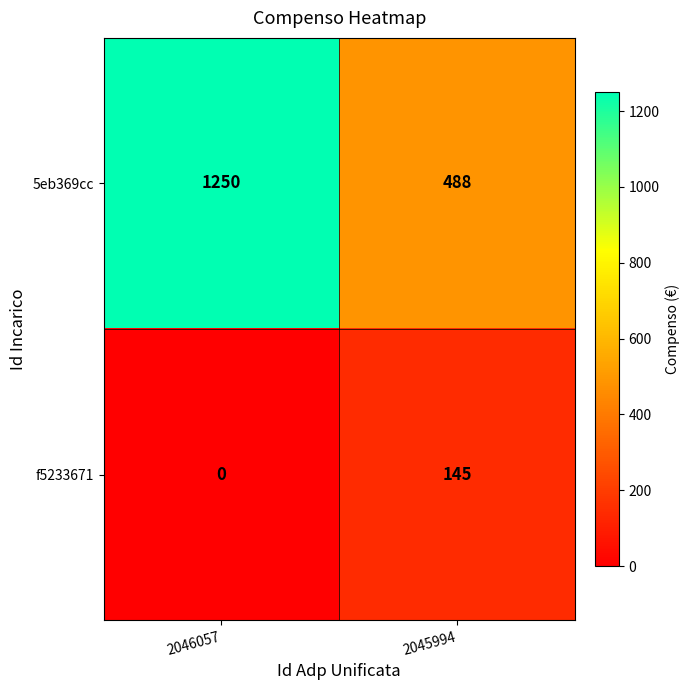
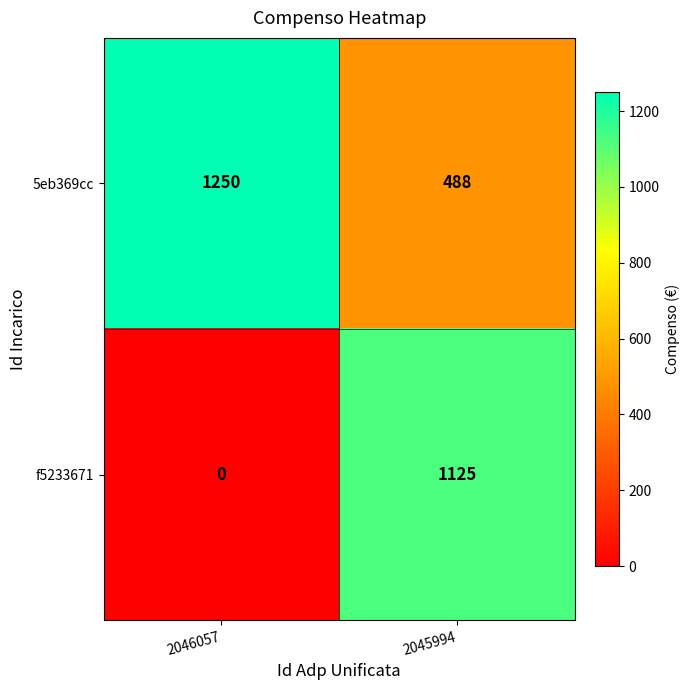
  {
    "5eb369cc": {
      "2046057": 1250,
      "2045994": 488
    },
    "f5233671": {
      "2046057": 0,
-     "2045994": 145
+     "2045994": 1125
    }
  }
